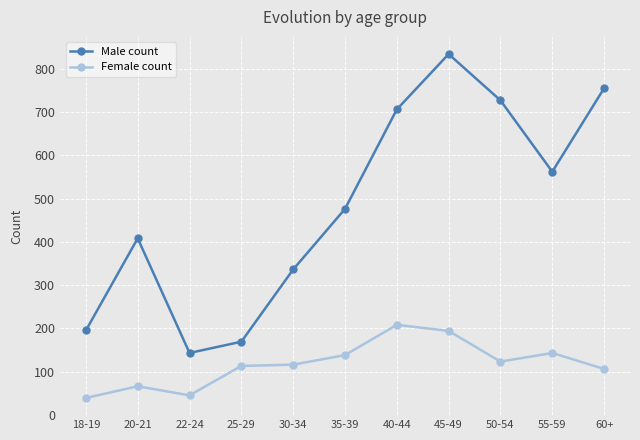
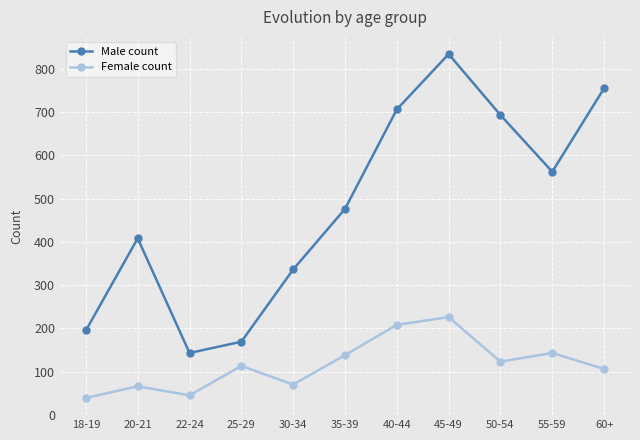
  {
    "Male count": {
      "18-19": 200,
      "20-21": 410,
      "22-24": 140,
      "25-29": 170,
      "30-34": 340,
      "35-39": 480,
      "40-44": 710,
      "45-49": 830,
-     "50-54": 730,
+     "50-54": 690,
      "55-59": 560,
      "60+": 760
    },
    "Female count": {
      "18-19": 40,
      "20-21": 70,
      "22-24": 50,
      "25-29": 110,
-     "30-34": 120,
+     "30-34": 70,
      "35-39": 140,
      "40-44": 210,
-     "45-49": 190,
+     "45-49": 230,
      "50-54": 120,
      "55-59": 140,
      "60+": 110
    }
  }
